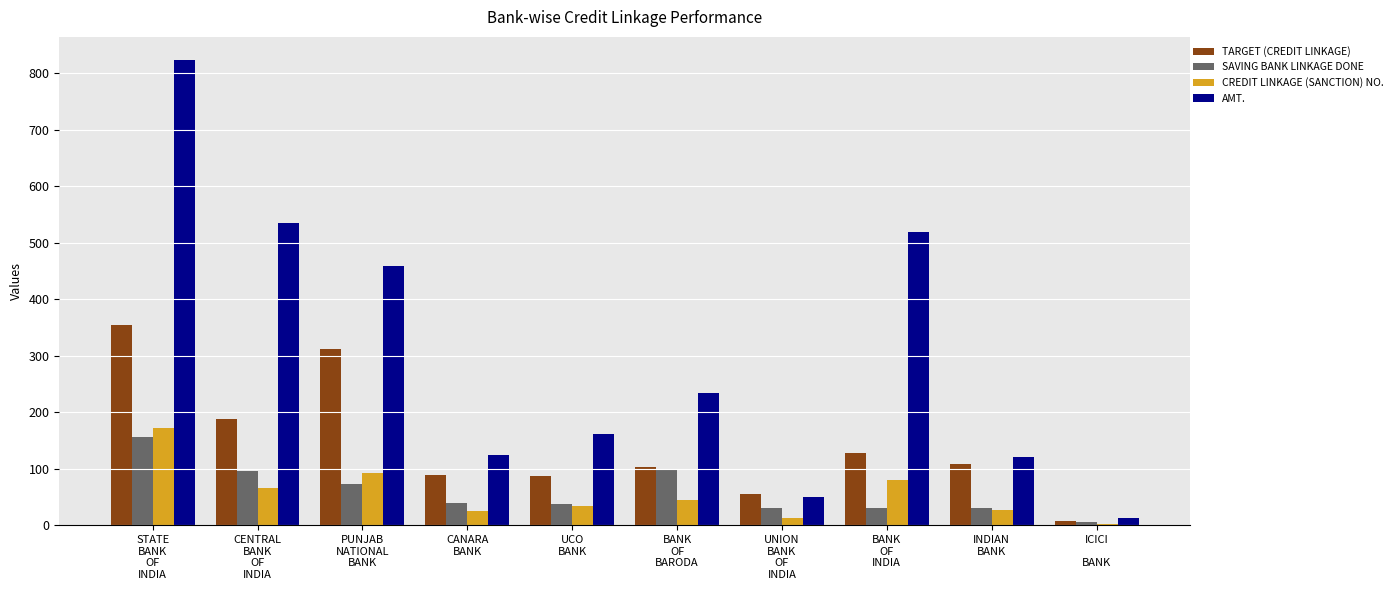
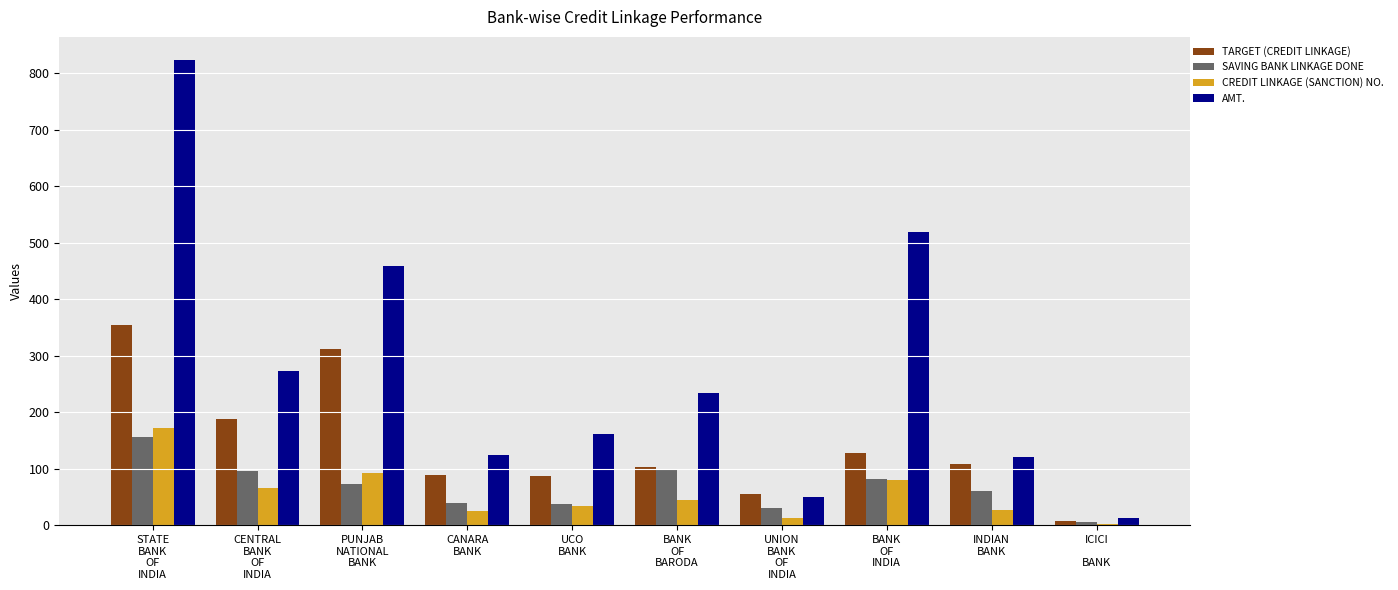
  {
    "TARGET (CREDIT LINKAGE)": {
      "STATE BANK OF INDIA": 350,
      "CENTRAL BANK OF INDIA": 190,
      "PUNJAB NATIONAL BANK": 310,
      "CANARA BANK": 90,
      "UCO BANK": 90,
      "BANK OF BARODA": 100,
      "UNION BANK OF INDIA": 60,
      "BANK OF INDIA": 130,
      "INDIAN BANK": 110,
      "ICICI BANK": 10
    },
    "SAVING BANK LINKAGE DONE": {
      "STATE BANK OF INDIA": 160,
      "CENTRAL BANK OF INDIA": 100,
      "PUNJAB NATIONAL BANK": 70,
      "CANARA BANK": 40,
      "UCO BANK": 40,
      "BANK OF BARODA": 100,
      "UNION BANK OF INDIA": 30,
-     "BANK OF INDIA": 30,
-     "INDIAN BANK": 30,
+     "BANK OF INDIA": 80,
+     "INDIAN BANK": 60,
      "ICICI BANK": 10
    },
    "CREDIT LINKAGE (SANCTION) NO.": {
      "STATE BANK OF INDIA": 170,
      "CENTRAL BANK OF INDIA": 70,
      "PUNJAB NATIONAL BANK": 90,
      "CANARA BANK": 30,
      "UCO BANK": 30,
      "BANK OF BARODA": 40,
      "UNION BANK OF INDIA": 10,
      "BANK OF INDIA": 80,
      "INDIAN BANK": 30
    },
    "AMT.": {
      "STATE BANK OF INDIA": 820,
-     "CENTRAL BANK OF INDIA": 540,
+     "CENTRAL BANK OF INDIA": 270,
      "PUNJAB NATIONAL BANK": 460,
      "CANARA BANK": 120,
      "UCO BANK": 160,
      "BANK OF BARODA": 230,
      "UNION BANK OF INDIA": 50,
      "BANK OF INDIA": 520,
      "INDIAN BANK": 120,
      "ICICI BANK": 10
    }
  }
